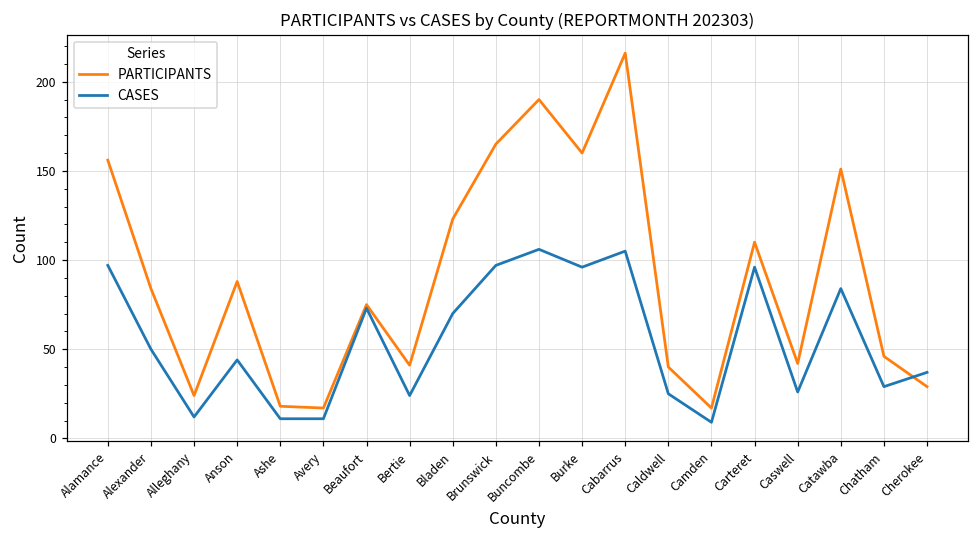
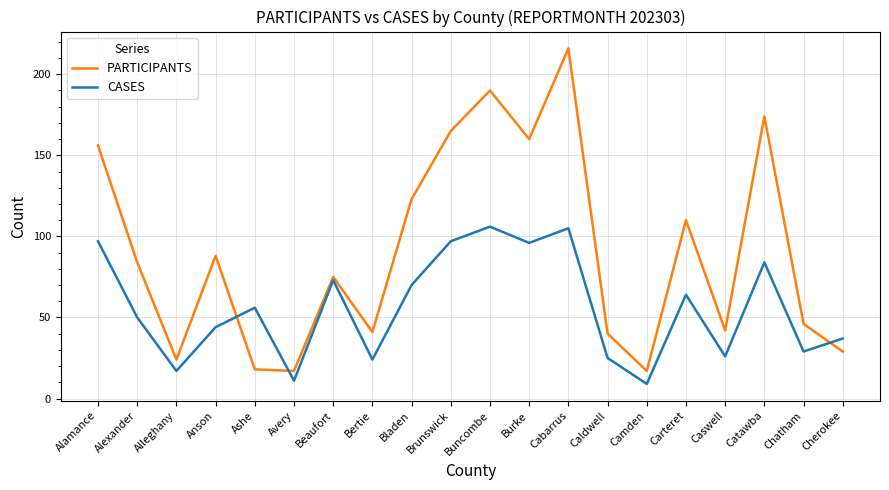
  {
    "PARTICIPANTS": {
      "Alamance": 156,
      "Alexander": 84,
      "Alleghany": 24,
      "Anson": 88,
      "Ashe": 18,
      "Avery": 17,
      "Beaufort": 75,
      "Bertie": 41,
      "Bladen": 123,
      "Brunswick": 165,
      "Buncombe": 190,
      "Burke": 160,
      "Cabarrus": 216,
      "Caldwell": 40,
      "Camden": 17,
      "Carteret": 110,
      "Caswell": 42,
-     "Catawba": 151,
+     "Catawba": 174,
      "Chatham": 46,
      "Cherokee": 29
    },
    "CASES": {
      "Alamance": 97,
      "Alexander": 50,
-     "Alleghany": 12,
+     "Alleghany": 17,
      "Anson": 44,
-     "Ashe": 11,
+     "Ashe": 56,
      "Avery": 11,
      "Beaufort": 73,
      "Bertie": 24,
      "Bladen": 70,
      "Brunswick": 97,
      "Buncombe": 106,
      "Burke": 96,
      "Cabarrus": 105,
      "Caldwell": 25,
      "Camden": 9,
-     "Carteret": 96,
+     "Carteret": 64,
      "Caswell": 26,
      "Catawba": 84,
      "Chatham": 29,
      "Cherokee": 37
    }
  }
